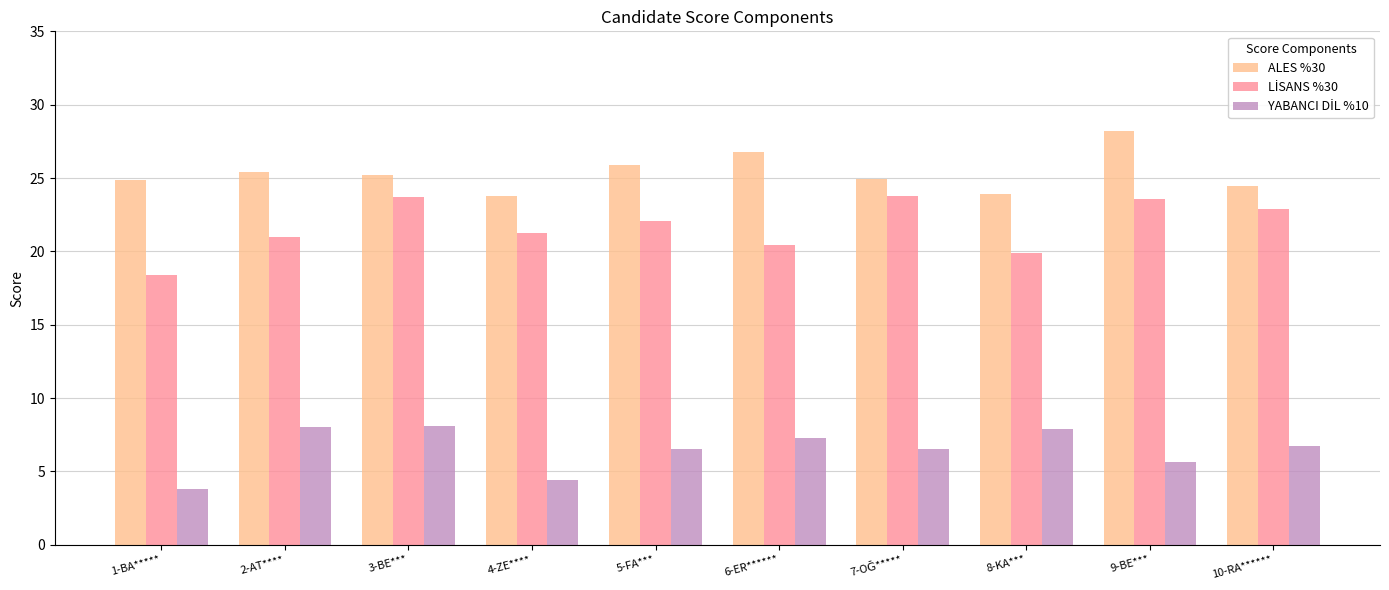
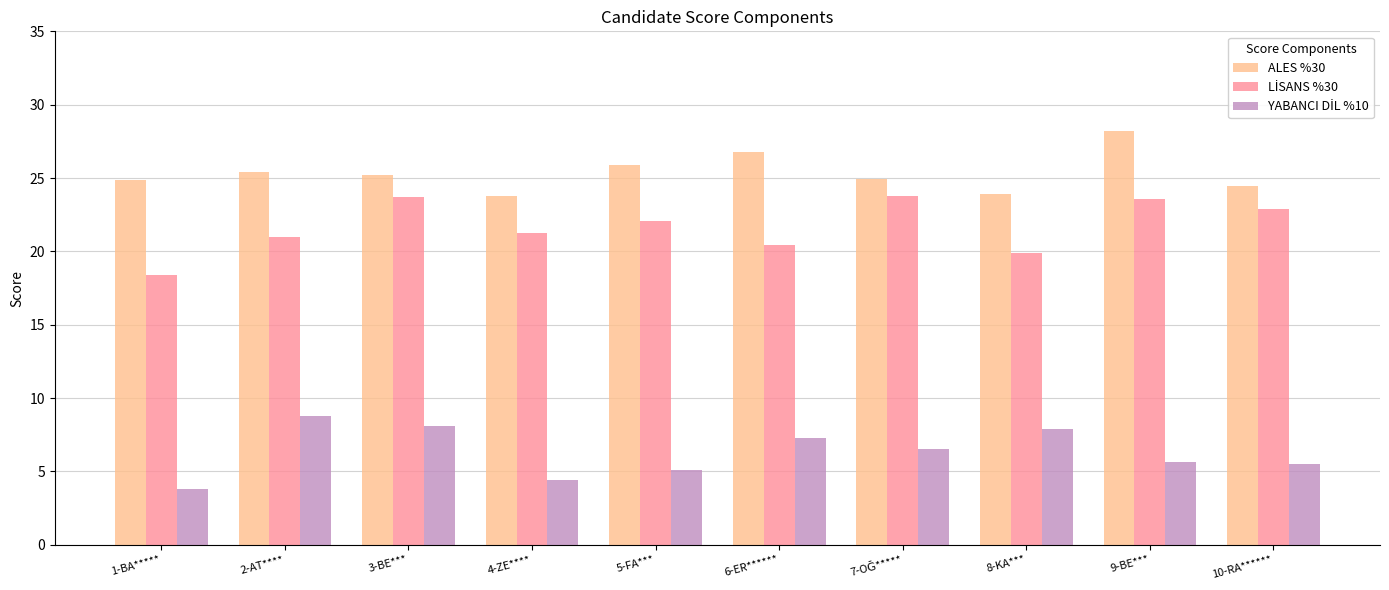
  {
    "YABANCI DİL %10": {
      "1-BA*****": 3.8,
-     "2-AT****": 8.0,
+     "2-AT****": 8.8,
      "3-BE***": 8.1,
      "4-ZE****": 4.4,
-     "5-FA***": 6.5,
+     "5-FA***": 5.1,
      "6-ER******": 7.3,
      "7-OĞ*****": 6.6,
      "8-KA***": 7.9,
      "9-BE***": 5.6,
-     "10-RA******": 6.8
+     "10-RA******": 5.5
    }
  }
